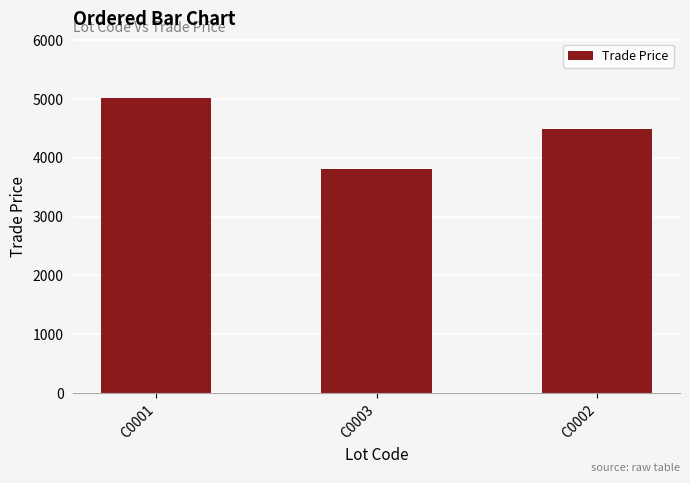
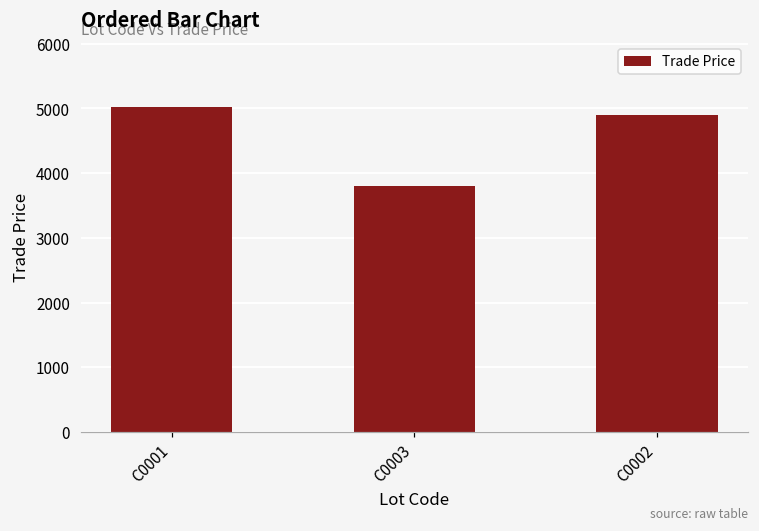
  {
    "C0001": 5000,
    "C0003": 3800,
-   "C0002": 4500
+   "C0002": 4900
  }
